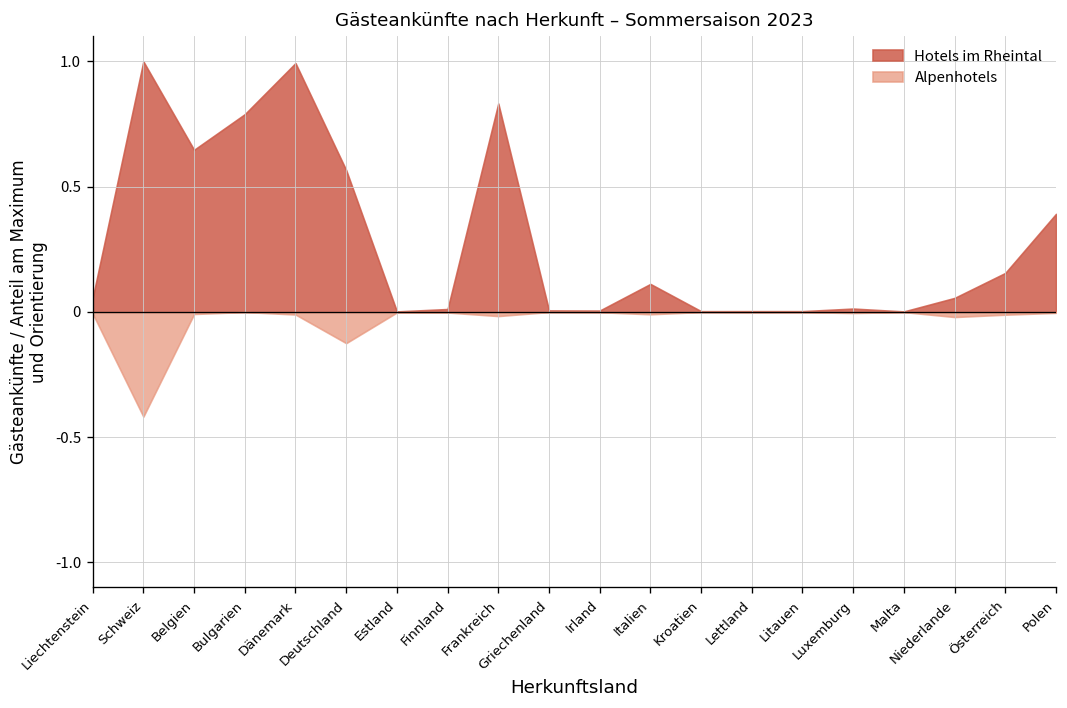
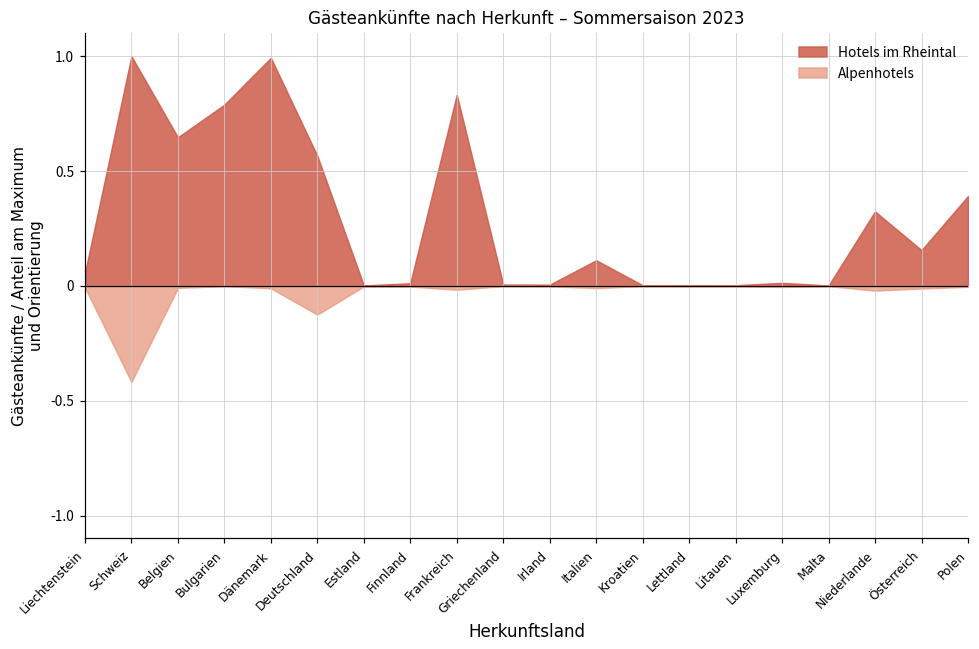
  {
    "Hotels im Rheintal": {
      "Liechtenstein": 0.06,
      "Schweiz": 1.00,
      "Belgien": 0.65,
      "Bulgarien": 0.79,
      "Dänemark": 0.99,
      "Deutschland": 0.57,
      "Frankreich": 0.83,
      "Italien": 0.11,
      "Luxemburg": 0.01,
-     "Niederlande": 0.06,
+     "Niederlande": 0.32,
      "Österreich": 0.16,
      "Polen": 0.39
    }
  }
